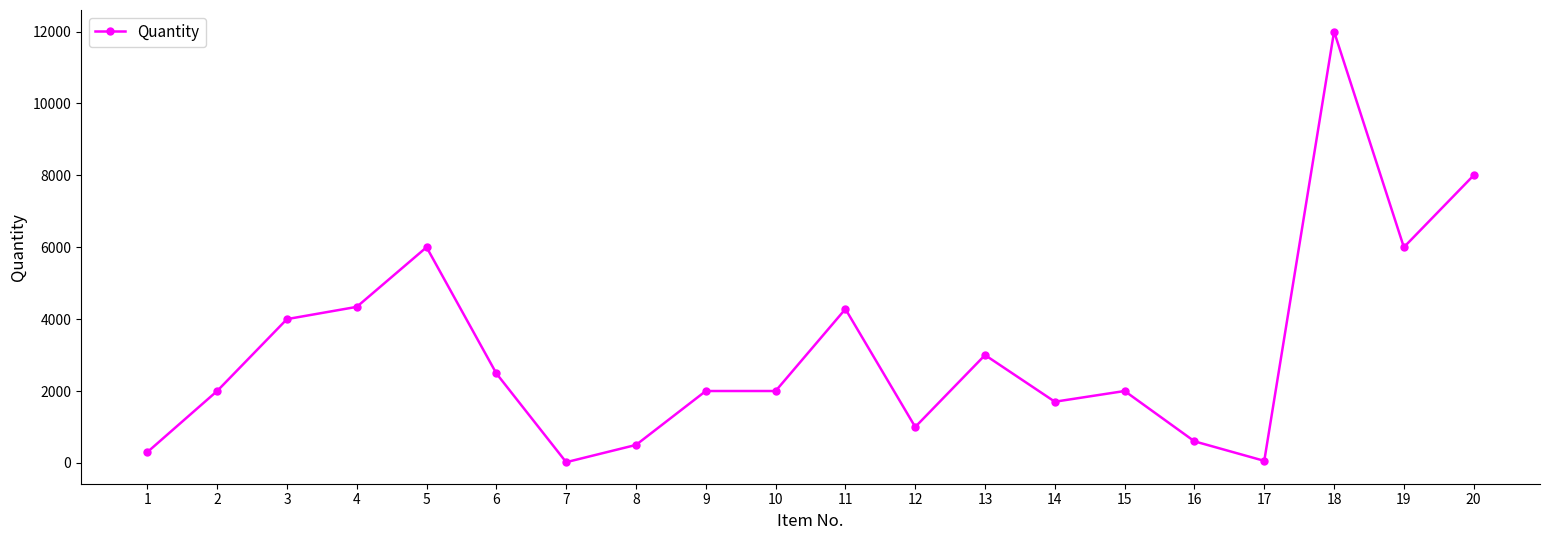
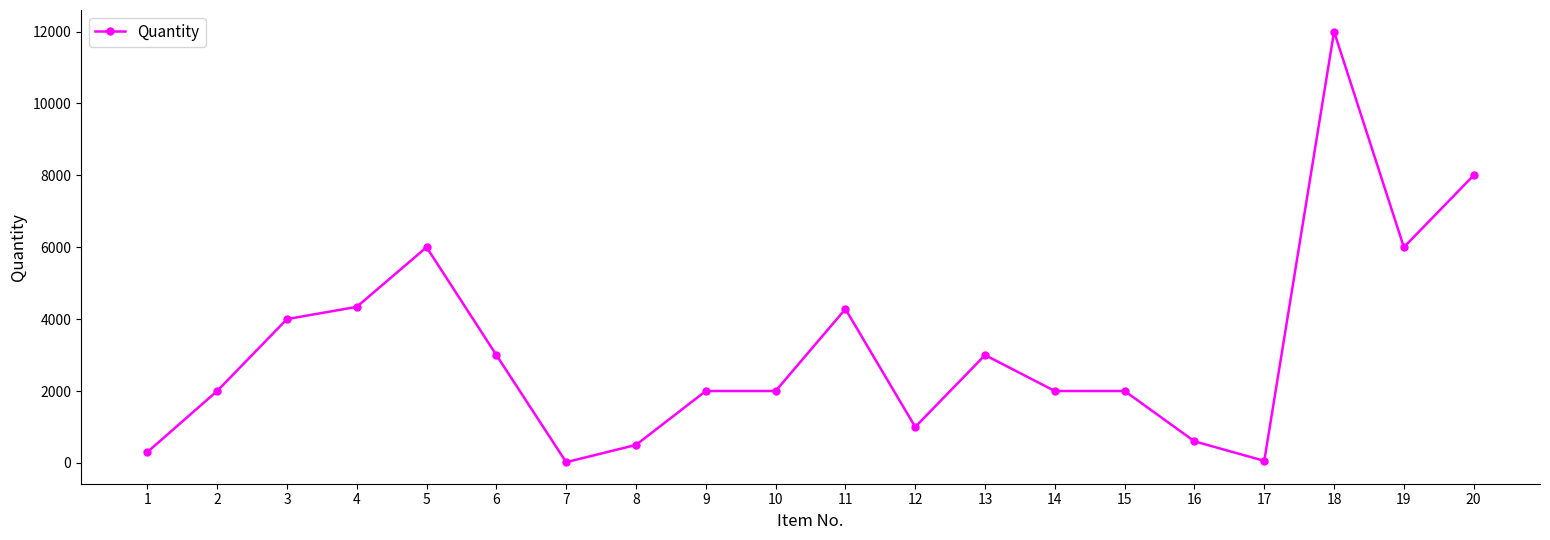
  {
    "1": 300,
    "2": 2000,
    "3": 4000,
    "4": 4300,
    "5": 6000,
-   "6": 2500,
+   "6": 3000,
    "7": 0,
    "8": 500,
    "9": 2000,
    "10": 2000,
    "11": 4300,
    "12": 1000,
    "13": 3000,
-   "14": 1700,
+   "14": 2000,
    "15": 2000,
    "16": 600,
    "17": 100,
    "18": 12000,
    "19": 6000,
    "20": 8000
  }
